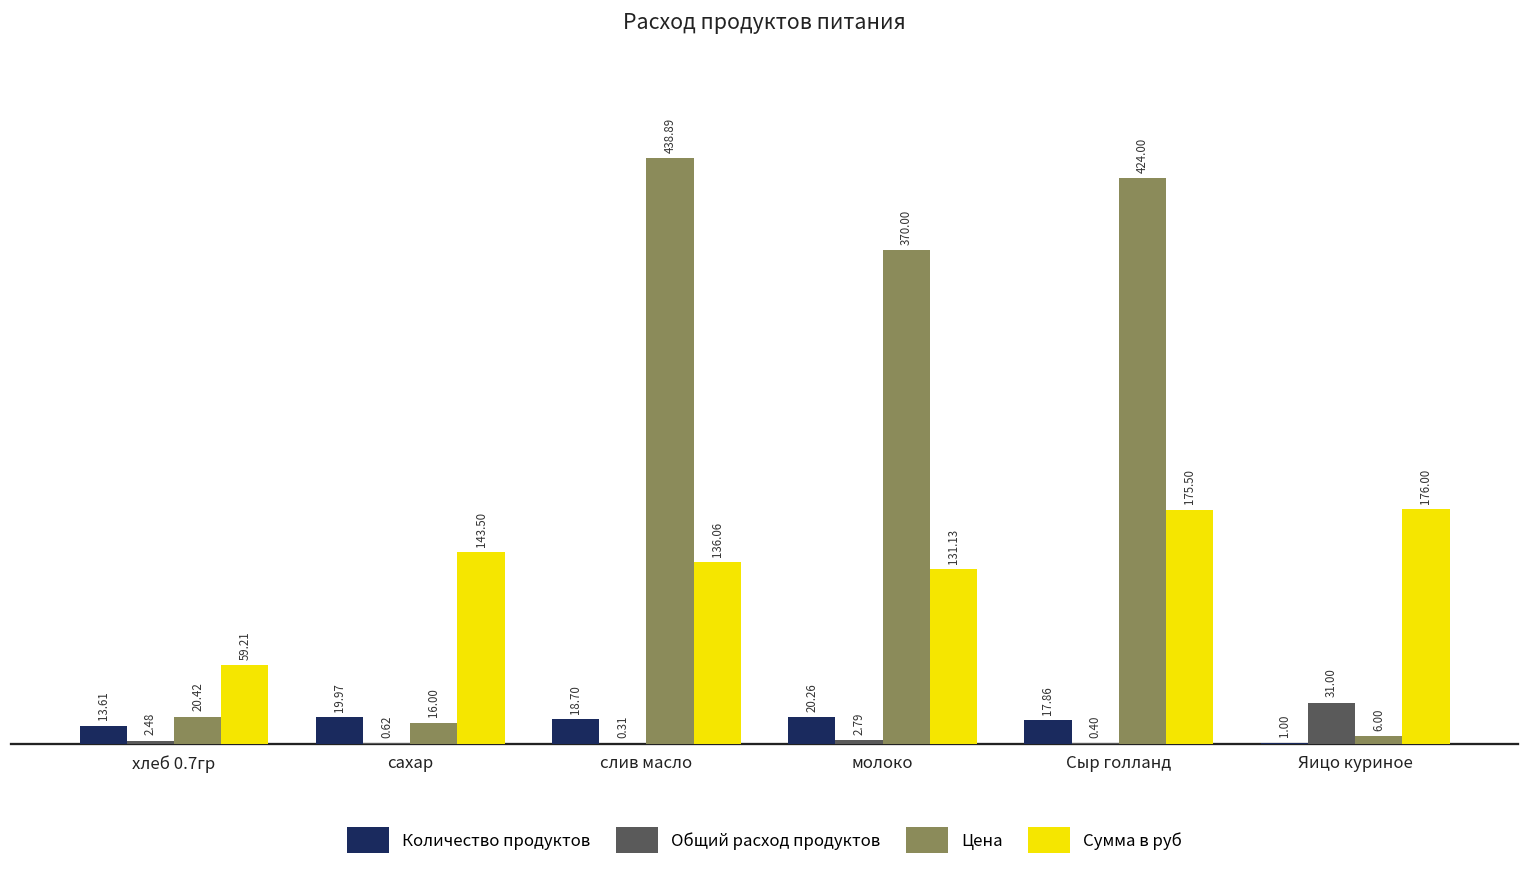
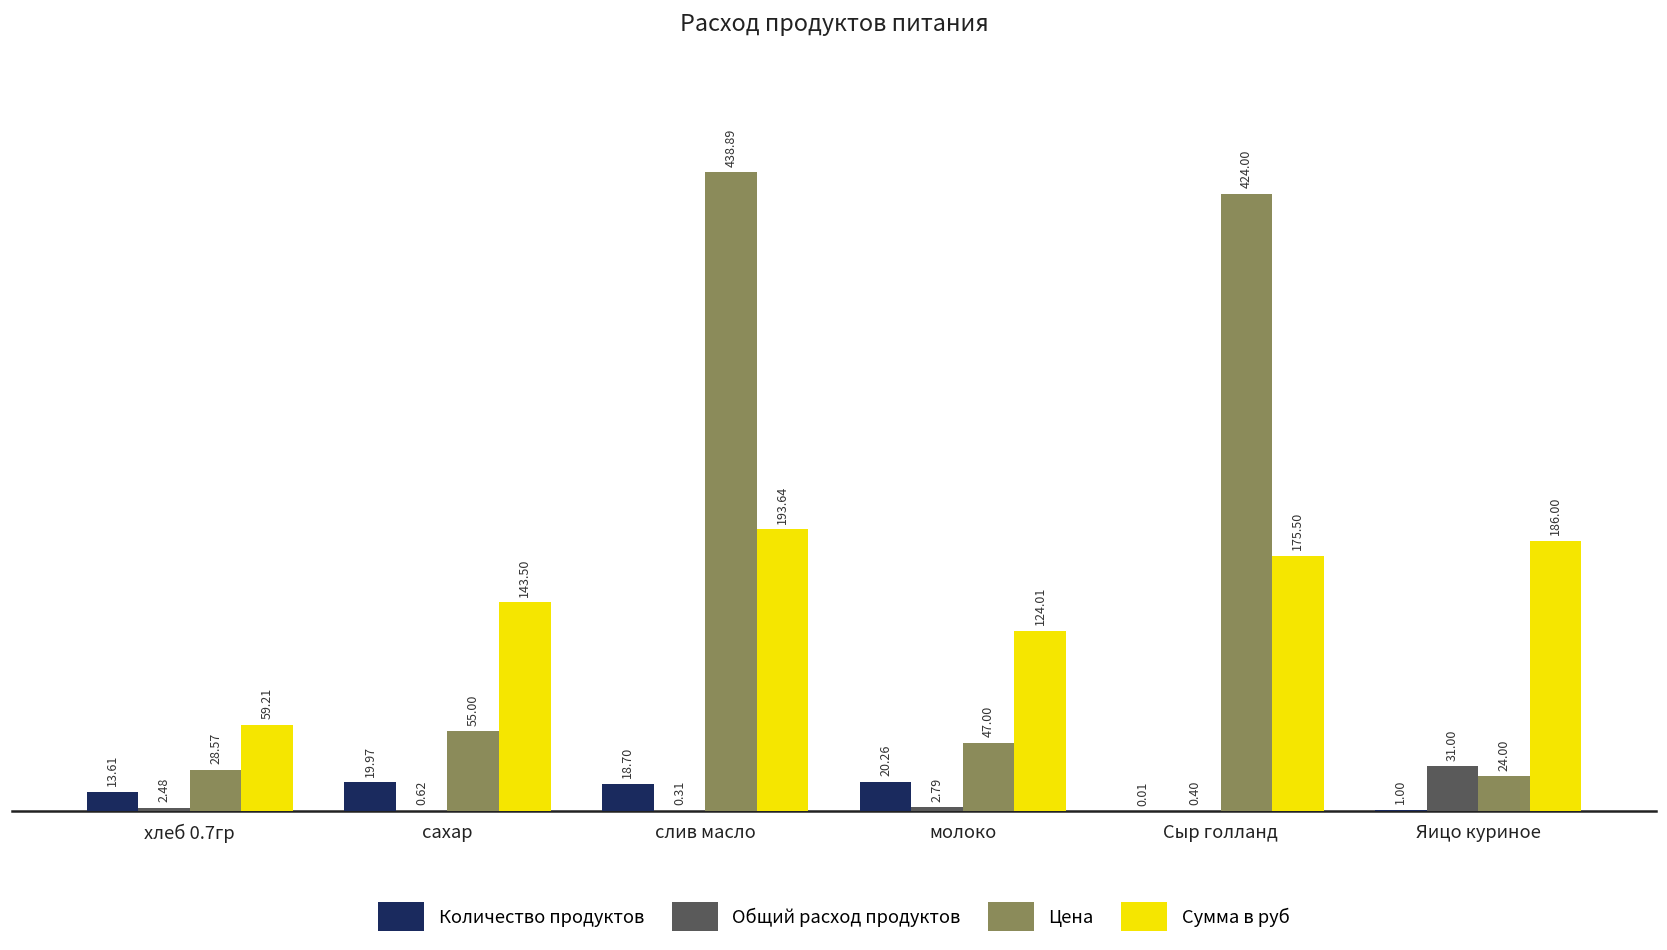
  {
    "Количество продуктов": {
      "хлеб 0.7гр": 13.61,
      "сахар": 19.97,
      "слив масло": 18.70,
      "молоко": 20.26,
-     "Сыр голланд": 17.86,
+     "Сыр голланд": 0.01,
      "Яицо куриное": 1.00
    },
    "Общий расход продуктов": {
      "хлеб 0.7гр": 2.48,
      "сахар": 0.62,
      "слив масло": 0.31,
      "молоко": 2.79,
      "Сыр голланд": 0.40,
      "Яицо куриное": 31.00
    },
    "Цена": {
-     "хлеб 0.7гр": 20.42,
-     "сахар": 16.00,
+     "хлеб 0.7гр": 28.57,
+     "сахар": 55.00,
      "слив масло": 438.89,
-     "молоко": 370.00,
+     "молоко": 47.00,
      "Сыр голланд": 424.00,
-     "Яицо куриное": 6.00
+     "Яицо куриное": 24.00
    },
    "Сумма в руб": {
      "хлеб 0.7гр": 59.21,
      "сахар": 143.50,
-     "слив масло": 136.06,
-     "молоко": 131.13,
+     "слив масло": 193.64,
+     "молоко": 124.01,
      "Сыр голланд": 175.50,
-     "Яицо куриное": 176.00
+     "Яицо куриное": 186.00
    }
  }
